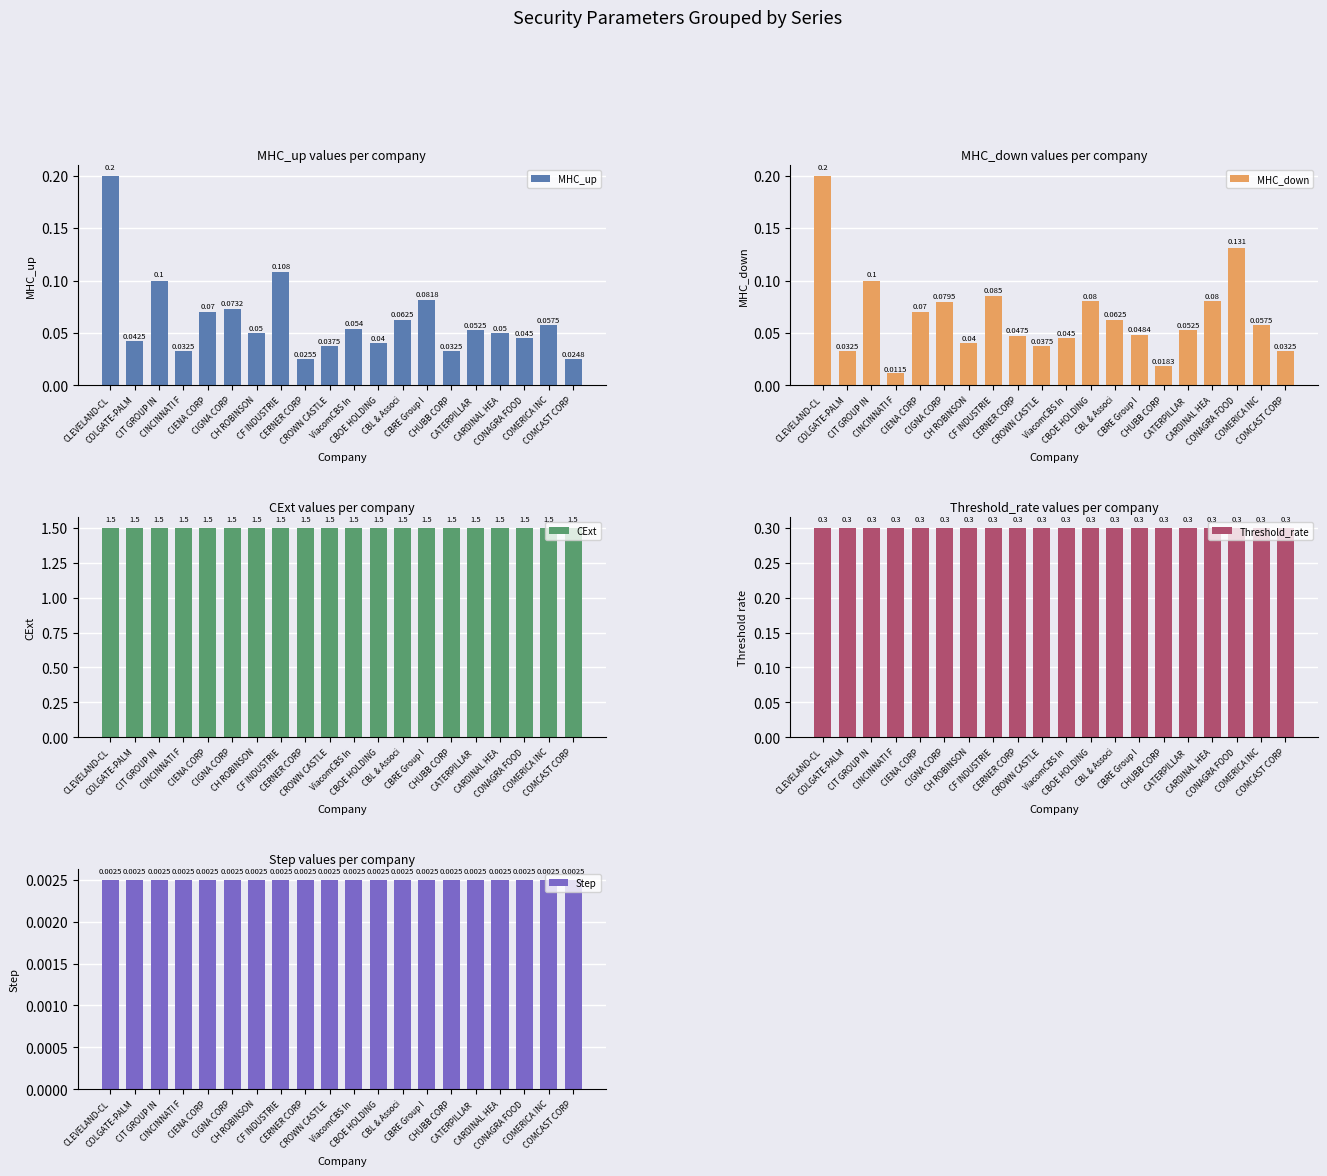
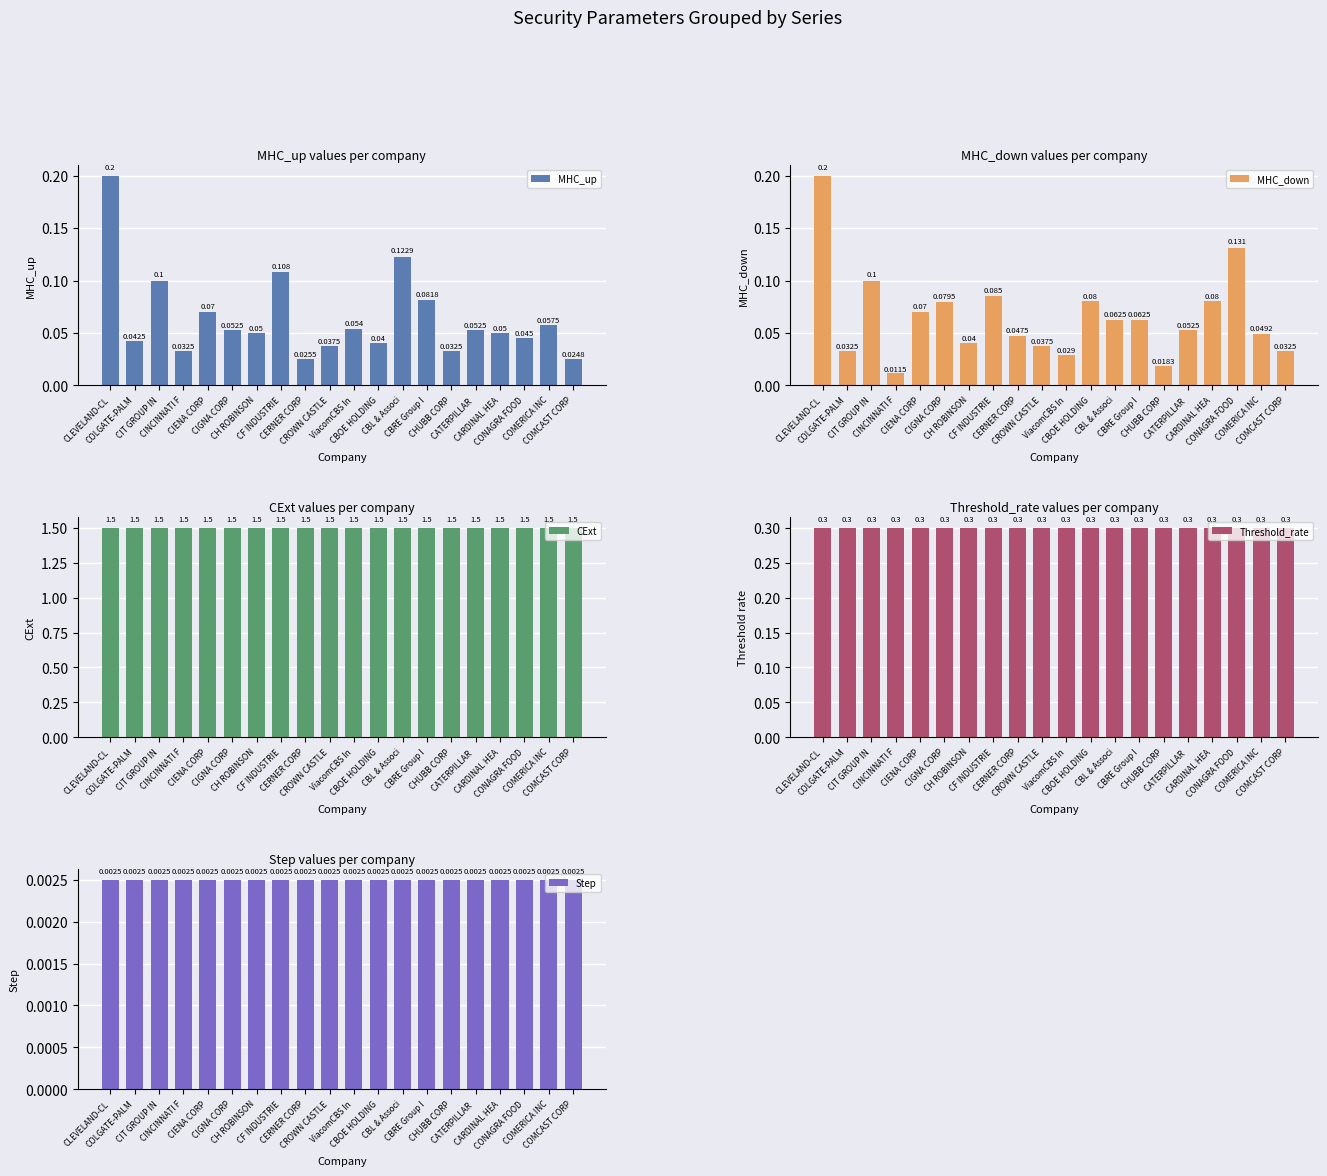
  {
    "MHC_up values per company": {
      "CLEVELAND-CL": 0.2,
      "COLGATE-PALM": 0.0425,
      "CIT GROUP IN": 0.1,
      "CINCINNATI F": 0.0325,
      "CIENA CORP": 0.07,
-     "CIGNA CORP": 0.0732,
+     "CIGNA CORP": 0.0525,
      "CH ROBINSON": 0.05,
      "CF INDUSTRIE": 0.108,
      "CERNER CORP": 0.0255,
      "CROWN CASTLE": 0.0375,
      "ViacomCBS In": 0.054,
      "CBOE HOLDING": 0.04,
-     "CBL & Associ": 0.0625,
+     "CBL & Associ": 0.1229,
      "CBRE Group I": 0.0818,
      "CHUBB CORP": 0.0325,
      "CATERPILLAR": 0.0525,
      "CARDINAL HEA": 0.05,
      "CONAGRA FOOD": 0.045,
      "COMERICA INC": 0.0575,
      "COMCAST CORP": 0.0248
    },
    "MHC_down values per company": {
      "CLEVELAND-CL": 0.2,
      "COLGATE-PALM": 0.0325,
      "CIT GROUP IN": 0.1,
      "CINCINNATI F": 0.0115,
      "CIENA CORP": 0.07,
      "CIGNA CORP": 0.0795,
      "CH ROBINSON": 0.04,
      "CF INDUSTRIE": 0.085,
      "CERNER CORP": 0.0475,
      "CROWN CASTLE": 0.0375,
-     "ViacomCBS In": 0.045,
+     "ViacomCBS In": 0.029,
      "CBOE HOLDING": 0.08,
      "CBL & Associ": 0.0625,
-     "CBRE Group I": 0.0484,
+     "CBRE Group I": 0.0625,
      "CHUBB CORP": 0.0183,
      "CATERPILLAR": 0.0525,
      "CARDINAL HEA": 0.08,
      "CONAGRA FOOD": 0.131,
-     "COMERICA INC": 0.0575,
+     "COMERICA INC": 0.0492,
      "COMCAST CORP": 0.0325
    },
    "CExt values per company": {
      "CLEVELAND-CL": 1.5,
      "COLGATE-PALM": 1.5,
      "CIT GROUP IN": 1.5,
      "CINCINNATI F": 1.5,
      "CIENA CORP": 1.5,
      "CIGNA CORP": 1.5,
      "CH ROBINSON": 1.5,
      "CF INDUSTRIE": 1.5,
      "CERNER CORP": 1.5,
      "CROWN CASTLE": 1.5,
      "ViacomCBS In": 1.5,
      "CBOE HOLDING": 1.5,
      "CBL & Associ": 1.5,
      "CBRE Group I": 1.5,
      "CHUBB CORP": 1.5,
      "CATERPILLAR": 1.5,
      "CARDINAL HEA": 1.5,
      "CONAGRA FOOD": 1.5
    },
    "Threshold_rate values per company": {
      "CLEVELAND-CL": 0.3,
      "COLGATE-PALM": 0.3,
      "CIT GROUP IN": 0.3,
      "CINCINNATI F": 0.3,
      "CIENA CORP": 0.3,
      "CIGNA CORP": 0.3,
      "CH ROBINSON": 0.3,
      "CF INDUSTRIE": 0.3,
      "CERNER CORP": 0.3,
      "CROWN CASTLE": 0.3,
      "ViacomCBS In": 0.3,
      "CBOE HOLDING": 0.3,
      "CBL & Associ": 0.3,
      "CBRE Group I": 0.3,
      "CHUBB CORP": 0.3,
      "CATERPILLAR": 0.3
    },
    "Step values per company": {
      "CLEVELAND-CL": 0.0025,
      "COLGATE-PALM": 0.0025,
      "CIT GROUP IN": 0.0025,
      "CINCINNATI F": 0.0025,
      "CIENA CORP": 0.0025,
      "CIGNA CORP": 0.0025,
      "CH ROBINSON": 0.0025,
      "CF INDUSTRIE": 0.0025,
      "CERNER CORP": 0.0025,
      "CROWN CASTLE": 0.0025,
      "ViacomCBS In": 0.0025,
      "CBOE HOLDING": 0.0025,
      "CBL & Associ": 0.0025,
      "CBRE Group I": 0.0025,
      "CHUBB CORP": 0.0025,
      "CATERPILLAR": 0.0025,
      "CARDINAL HEA": 0.0025,
      "CONAGRA FOOD": 0.0025
    }
  }
